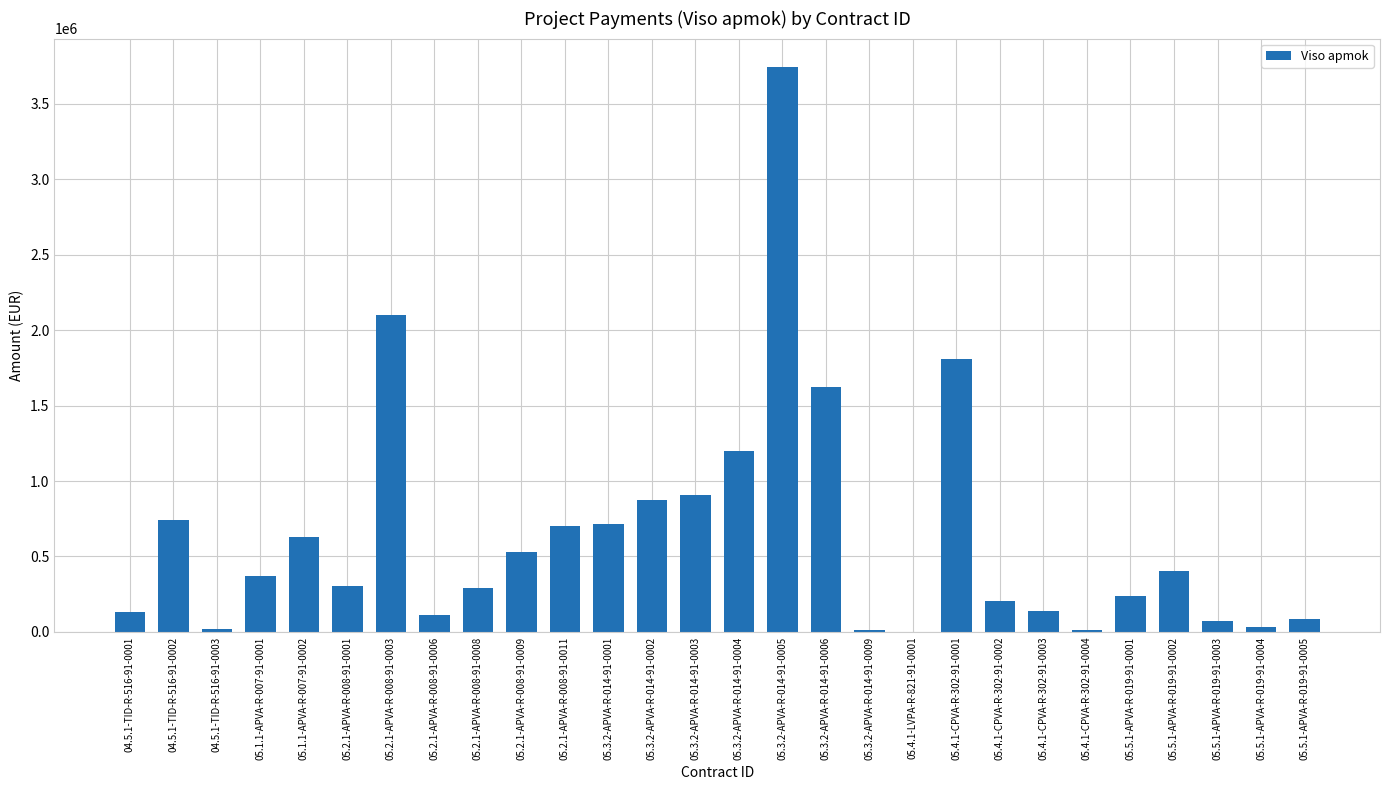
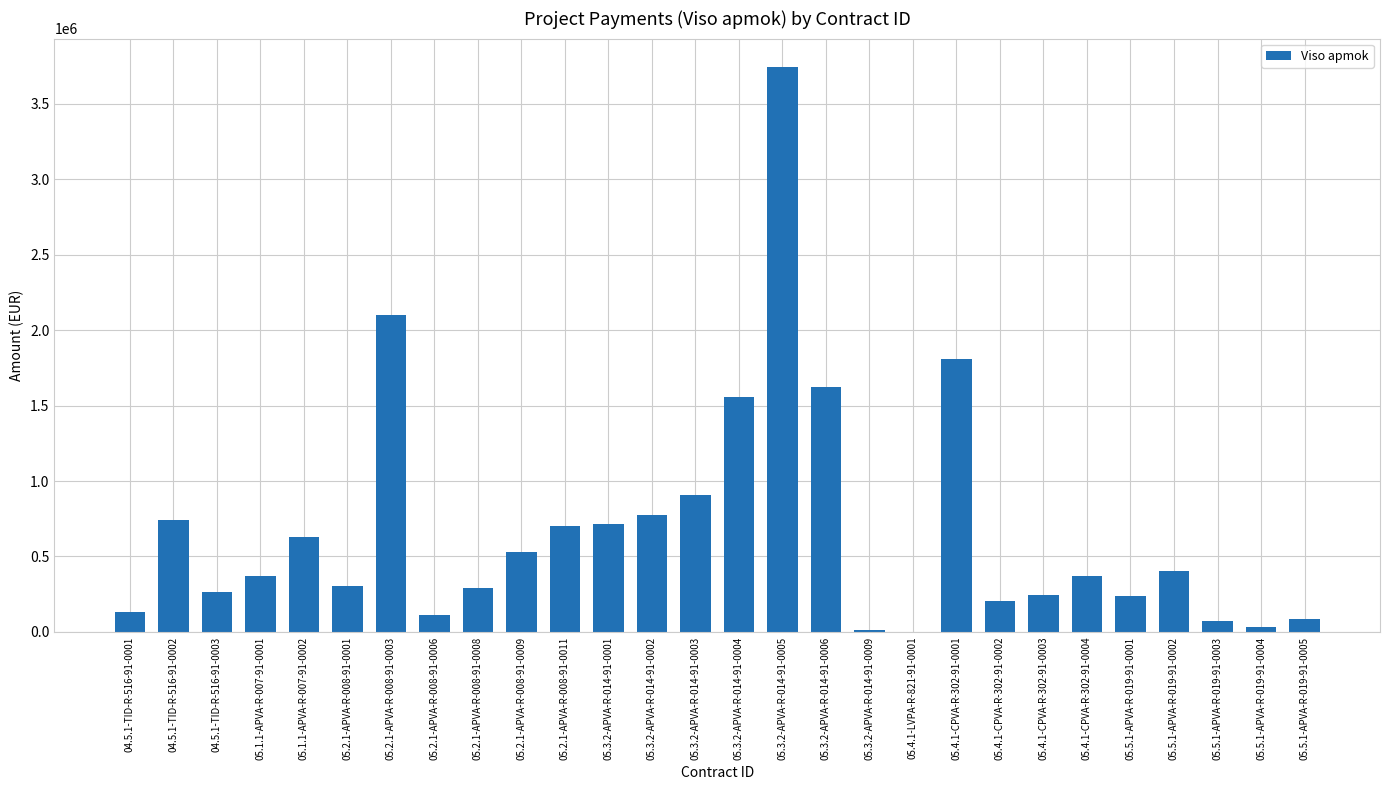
  {
    "04.5.1-TID-R-516-91-0001": 130000,
    "04.5.1-TID-R-516-91-0002": 740000,
-   "04.5.1-TID-R-516-91-0003": 20000,
+   "04.5.1-TID-R-516-91-0003": 270000,
    "05.1.1-APVA-R-007-91-0001": 370000,
    "05.1.1-APVA-R-007-91-0002": 630000,
    "05.2.1-APVA-R-008-91-0001": 310000,
    "05.2.1-APVA-R-008-91-0003": 2100000,
    "05.2.1-APVA-R-008-91-0006": 110000,
    "05.2.1-APVA-R-008-91-0008": 290000,
    "05.2.1-APVA-R-008-91-0009": 530000,
    "05.2.1-APVA-R-008-91-0011": 700000,
    "05.3.2-APVA-R-014-91-0001": 710000,
-   "05.3.2-APVA-R-014-91-0002": 880000,
+   "05.3.2-APVA-R-014-91-0002": 770000,
    "05.3.2-APVA-R-014-91-0003": 910000,
-   "05.3.2-APVA-R-014-91-0004": 1200000,
+   "05.3.2-APVA-R-014-91-0004": 1550000,
    "05.3.2-APVA-R-014-91-0005": 3740000,
    "05.3.2-APVA-R-014-91-0006": 1620000,
    "05.4.1-LVPA-R-821-91-0001": 0,
    "05.4.1-CPVA-R-302-91-0001": 1810000,
    "05.4.1-CPVA-R-302-91-0002": 210000,
-   "05.4.1-CPVA-R-302-91-0003": 140000,
-   "05.4.1-CPVA-R-302-91-0004": 20000,
+   "05.4.1-CPVA-R-302-91-0003": 250000,
+   "05.4.1-CPVA-R-302-91-0004": 370000,
    "05.5.1-APVA-R-019-91-0001": 240000,
    "05.5.1-APVA-R-019-91-0002": 410000,
    "05.5.1-APVA-R-019-91-0003": 70000,
    "05.5.1-APVA-R-019-91-0004": 30000,
    "05.5.1-APVA-R-019-91-0005": 90000
  }
